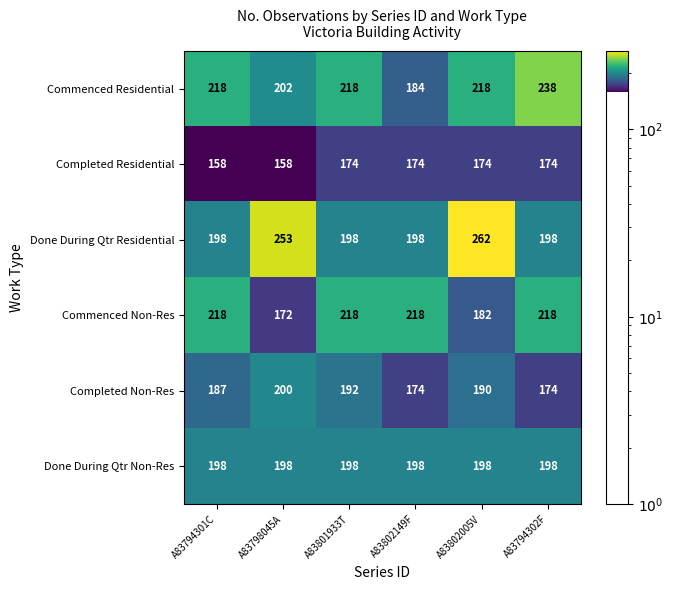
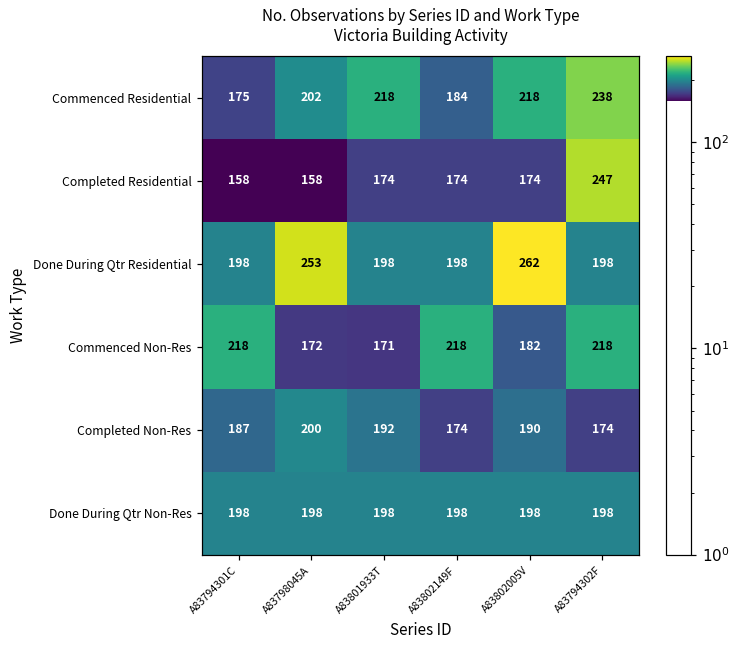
  {
    "Commenced Residential": {
-     "A83794301C": 218,
+     "A83794301C": 175,
      "A83798045A": 202,
      "A83801933T": 218,
      "A83802149F": 184,
      "A83802005V": 218,
      "A83794302F": 238
    },
    "Completed Residential": {
      "A83794301C": 158,
      "A83798045A": 158,
      "A83801933T": 174,
      "A83802149F": 174,
      "A83802005V": 174,
-     "A83794302F": 174
+     "A83794302F": 247
    },
    "Done During Qtr Residential": {
      "A83794301C": 198,
      "A83798045A": 253,
      "A83801933T": 198,
      "A83802149F": 198,
      "A83802005V": 262,
      "A83794302F": 198
    },
    "Commenced Non-Res": {
      "A83794301C": 218,
      "A83798045A": 172,
-     "A83801933T": 218,
+     "A83801933T": 171,
      "A83802149F": 218,
      "A83802005V": 182,
      "A83794302F": 218
    },
    "Completed Non-Res": {
      "A83794301C": 187,
      "A83798045A": 200,
      "A83801933T": 192,
      "A83802149F": 174,
      "A83802005V": 190,
      "A83794302F": 174
    },
    "Done During Qtr Non-Res": {
      "A83794301C": 198,
      "A83798045A": 198,
      "A83801933T": 198,
      "A83802149F": 198,
      "A83802005V": 198,
      "A83794302F": 198
    }
  }
